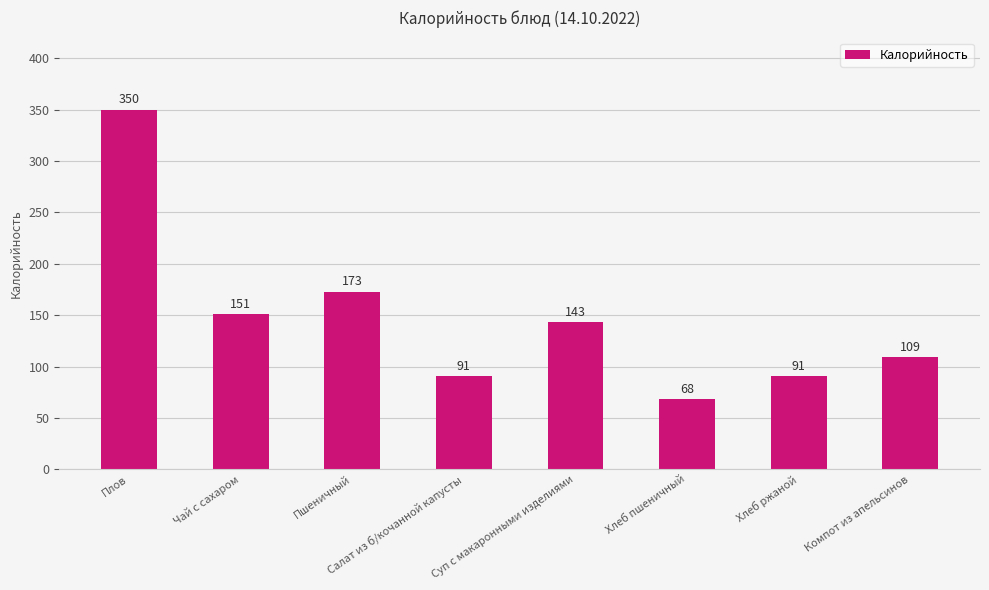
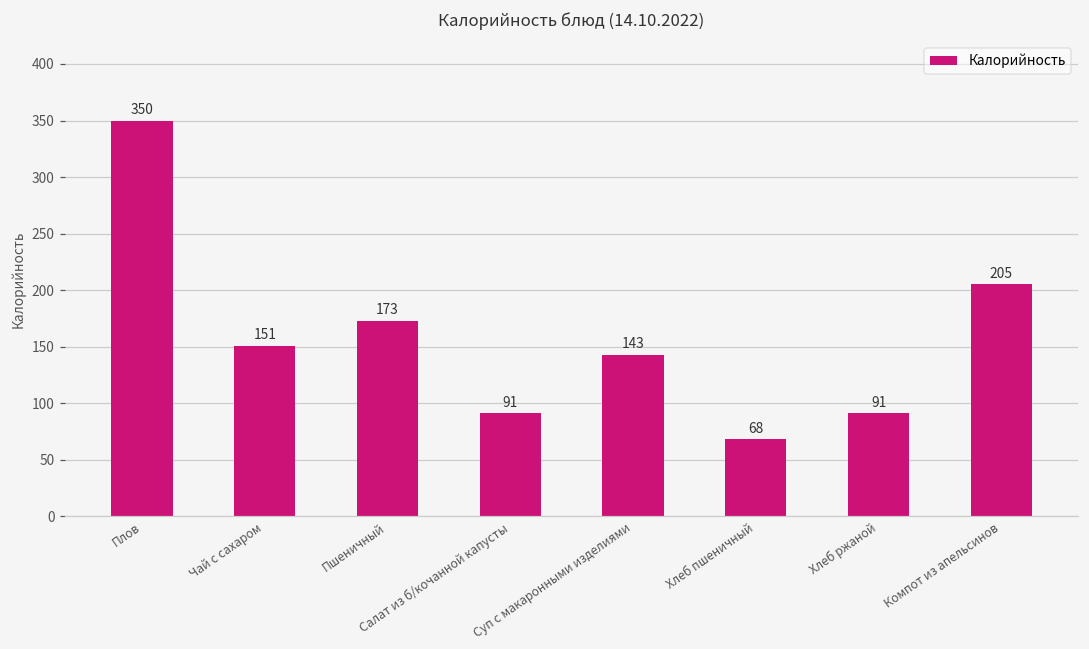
  {
    "Плов": 350,
    "Чай с сахаром": 151,
    "Пшеничный": 173,
    "Салат из б/кочанной капусты": 91,
    "Суп с макаронными изделиями": 143,
    "Хлеб пшеничный": 68,
    "Хлеб ржаной": 91,
-   "Компот из апельсинов": 109
+   "Компот из апельсинов": 205
  }
